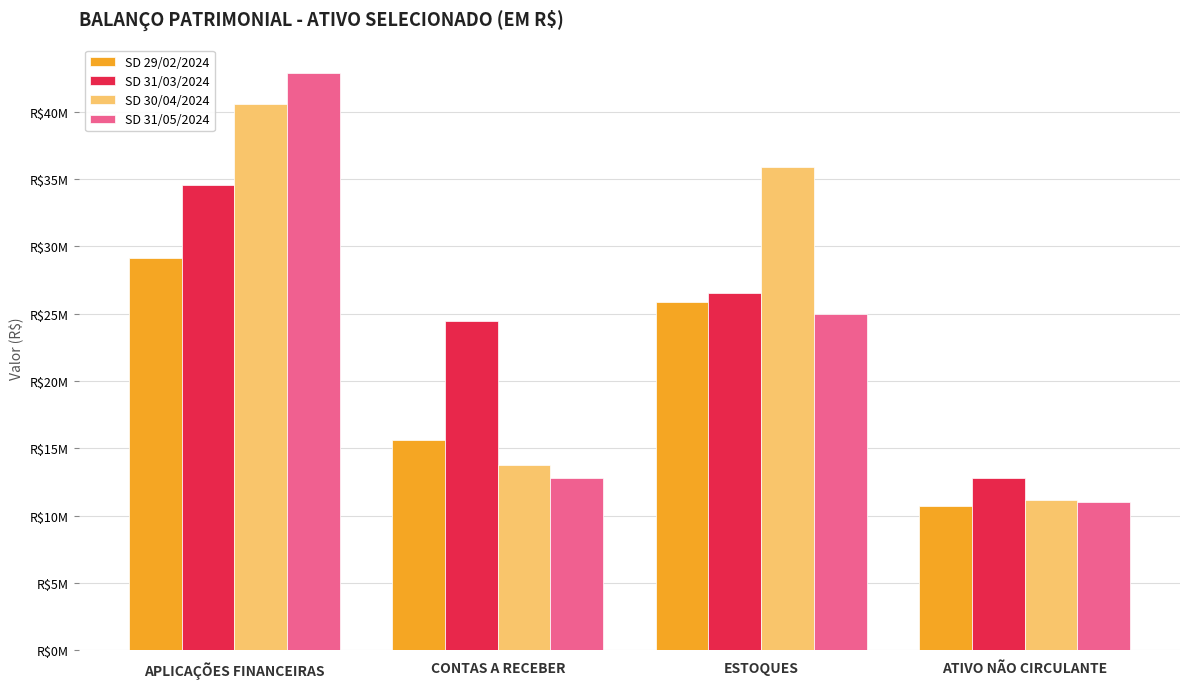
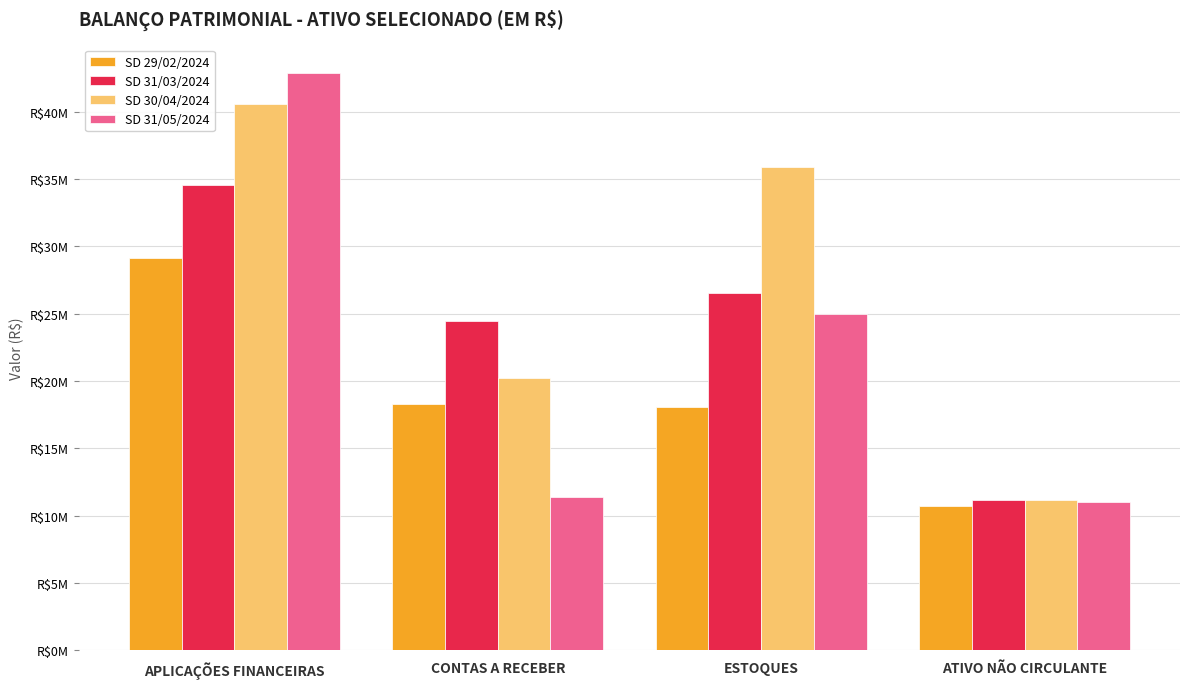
  {
    "SD 29/02/2024": {
      "APLICAÇÕES FINANCEIRAS": "R$29200000",
-     "CONTAS A RECEBER": "R$15600000",
-     "ESTOQUES": "R$25800000",
+     "CONTAS A RECEBER": "R$18300000",
+     "ESTOQUES": "R$18100000",
      "ATIVO NÃO CIRCULANTE": "R$10700000"
    },
    "SD 31/03/2024": {
      "APLICAÇÕES FINANCEIRAS": "R$34600000",
      "CONTAS A RECEBER": "R$24400000",
      "ESTOQUES": "R$26500000",
-     "ATIVO NÃO CIRCULANTE": "R$12800000"
+     "ATIVO NÃO CIRCULANTE": "R$11200000"
    },
    "SD 30/04/2024": {
      "APLICAÇÕES FINANCEIRAS": "R$40600000",
-     "CONTAS A RECEBER": "R$13800000",
+     "CONTAS A RECEBER": "R$20200000",
      "ESTOQUES": "R$35900000",
      "ATIVO NÃO CIRCULANTE": "R$11100000"
    },
    "SD 31/05/2024": {
      "APLICAÇÕES FINANCEIRAS": "R$42800000",
-     "CONTAS A RECEBER": "R$12800000",
+     "CONTAS A RECEBER": "R$11400000",
      "ESTOQUES": "R$24900000",
      "ATIVO NÃO CIRCULANTE": "R$11000000"
    }
  }
